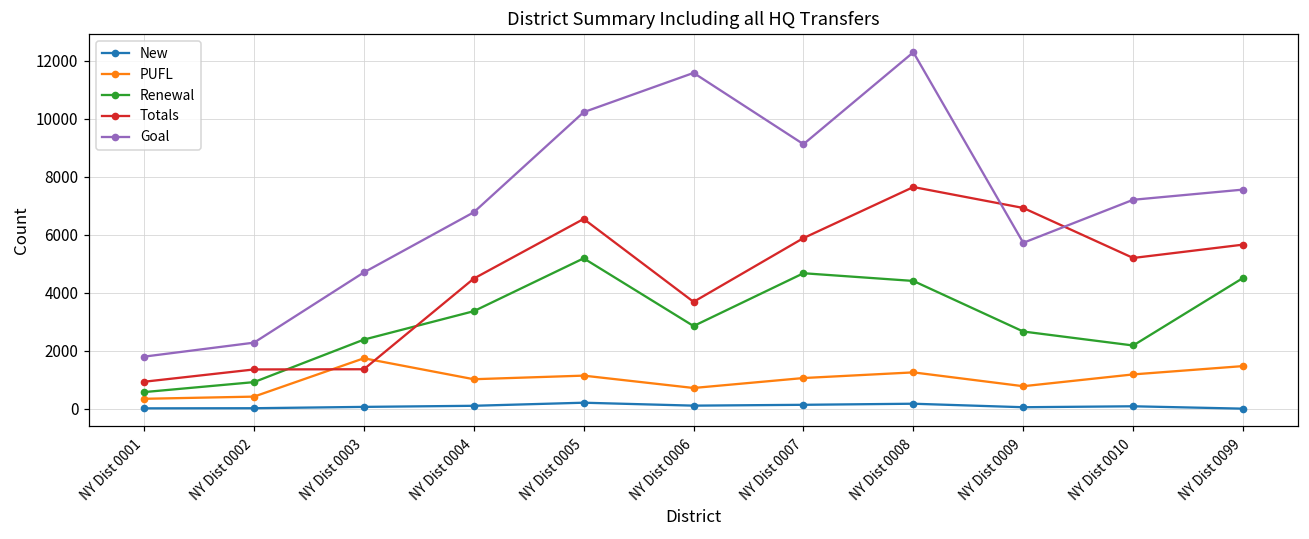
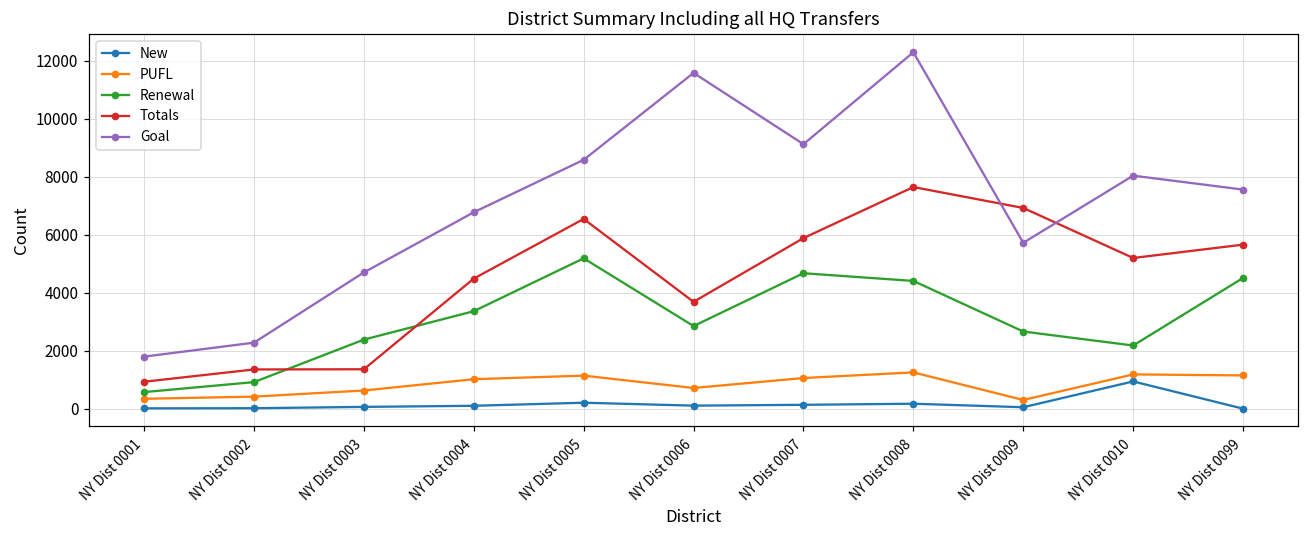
  {
    "New": {
      "NY Dist 0001": 0,
      "NY Dist 0002": 0,
      "NY Dist 0003": 100,
      "NY Dist 0004": 100,
      "NY Dist 0005": 200,
      "NY Dist 0006": 100,
      "NY Dist 0007": 100,
      "NY Dist 0008": 200,
      "NY Dist 0009": 100,
-     "NY Dist 0010": 100,
+     "NY Dist 0010": 900,
      "NY Dist 0099": 0
    },
    "PUFL": {
      "NY Dist 0001": 300,
      "NY Dist 0002": 400,
-     "NY Dist 0003": 1700,
+     "NY Dist 0003": 600,
      "NY Dist 0004": 1000,
      "NY Dist 0005": 1100,
      "NY Dist 0006": 700,
      "NY Dist 0007": 1100,
      "NY Dist 0008": 1300,
-     "NY Dist 0009": 800,
+     "NY Dist 0009": 300,
      "NY Dist 0010": 1200,
-     "NY Dist 0099": 1500
+     "NY Dist 0099": 1100
    },
    "Renewal": {
      "NY Dist 0001": 600,
      "NY Dist 0002": 900,
      "NY Dist 0003": 2400,
      "NY Dist 0004": 3400,
      "NY Dist 0005": 5200,
      "NY Dist 0006": 2900,
      "NY Dist 0007": 4700,
      "NY Dist 0008": 4400,
      "NY Dist 0009": 2700,
      "NY Dist 0010": 2200,
      "NY Dist 0099": 4500
    },
    "Totals": {
      "NY Dist 0001": 900,
      "NY Dist 0002": 1400,
      "NY Dist 0003": 1400,
      "NY Dist 0004": 4500,
      "NY Dist 0005": 6500,
      "NY Dist 0006": 3700,
      "NY Dist 0007": 5900,
      "NY Dist 0008": 7600,
      "NY Dist 0009": 6900,
      "NY Dist 0010": 5200,
      "NY Dist 0099": 5700
    },
    "Goal": {
      "NY Dist 0001": 1800,
      "NY Dist 0002": 2300,
      "NY Dist 0003": 4700,
      "NY Dist 0004": 6800,
-     "NY Dist 0005": 10200,
+     "NY Dist 0005": 8600,
      "NY Dist 0006": 11600,
      "NY Dist 0007": 9100,
      "NY Dist 0008": 12300,
      "NY Dist 0009": 5700,
-     "NY Dist 0010": 7200,
+     "NY Dist 0010": 8000,
      "NY Dist 0099": 7600
    }
  }
